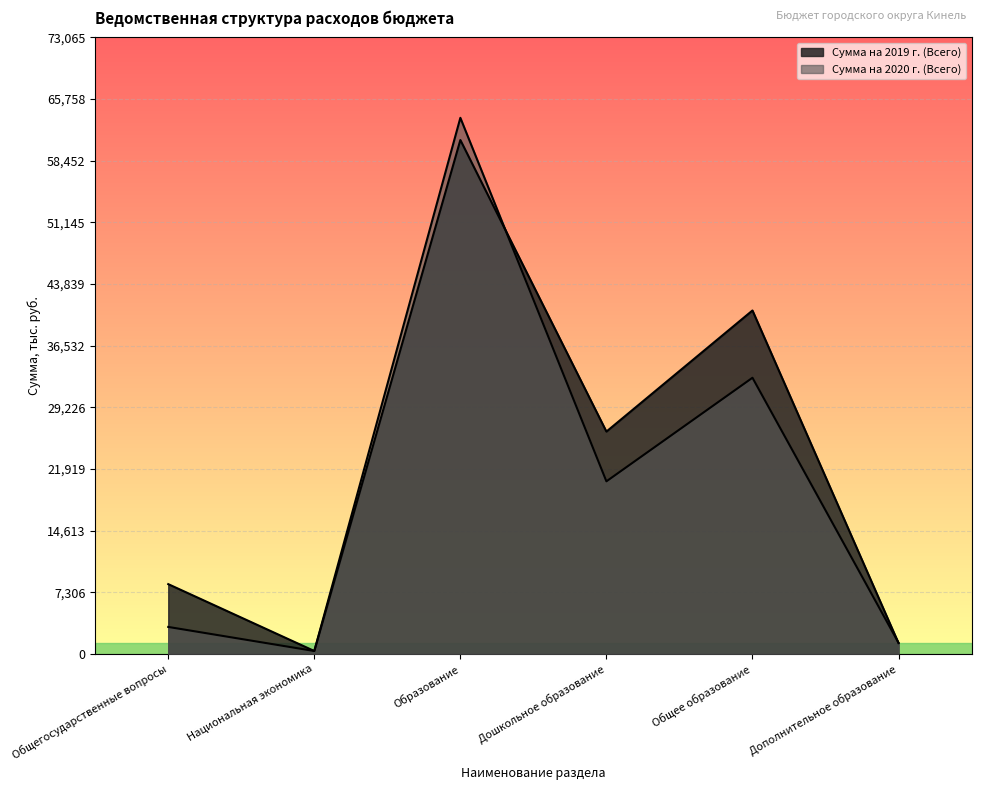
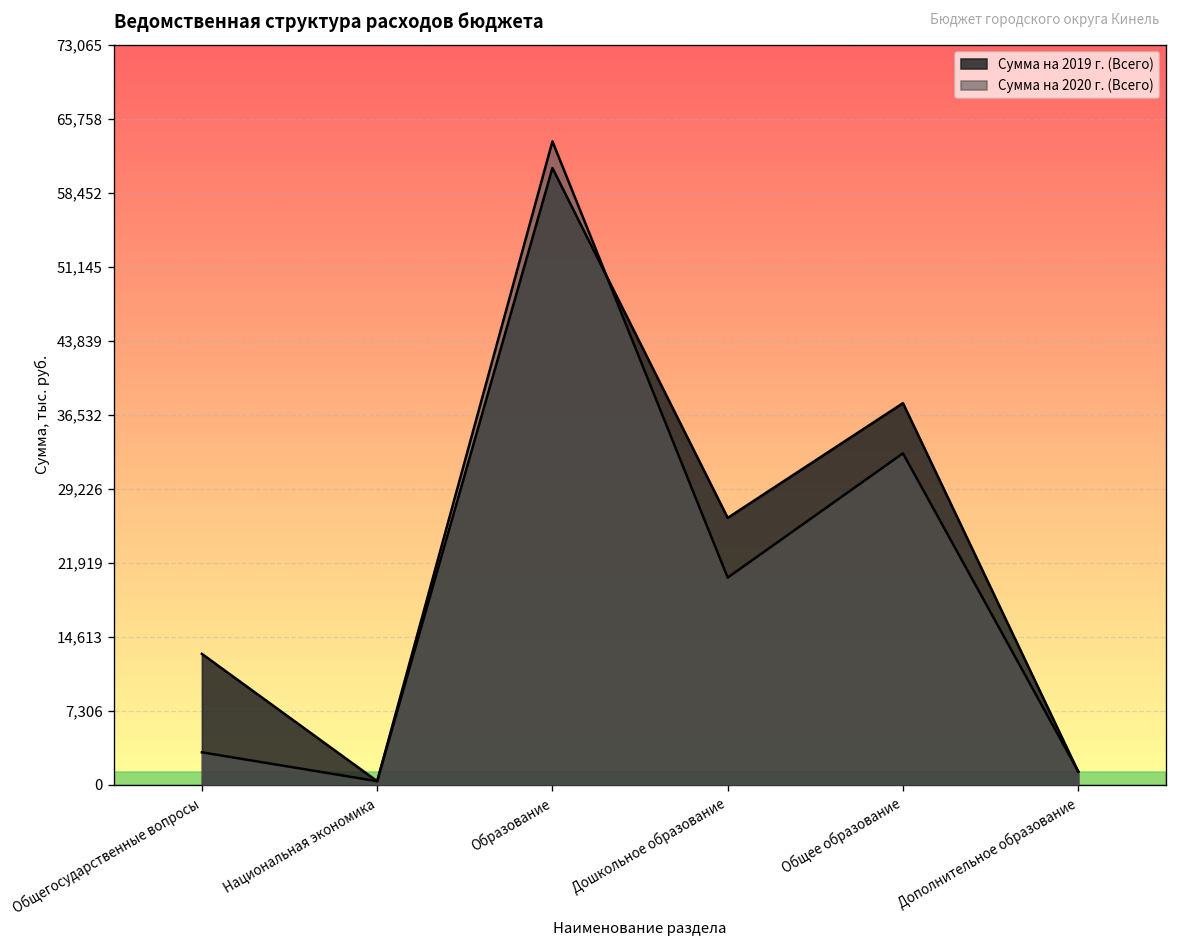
  {
    "Сумма на 2019 г. (Всего)": {
-     "Общегосударственные вопросы": "8,000",
+     "Общегосударственные вопросы": "13,000",
      "Образование": "61,000",
      "Дошкольное образование": "26,000",
-     "Общее образование": "41,000"
+     "Общее образование": "38,000"
    },
    "Сумма на 2020 г. (Всего)": {
      "Общегосударственные вопросы": "3,000",
      "Образование": "64,000",
      "Дошкольное образование": "20,000",
      "Общее образование": "33,000"
    }
  }
